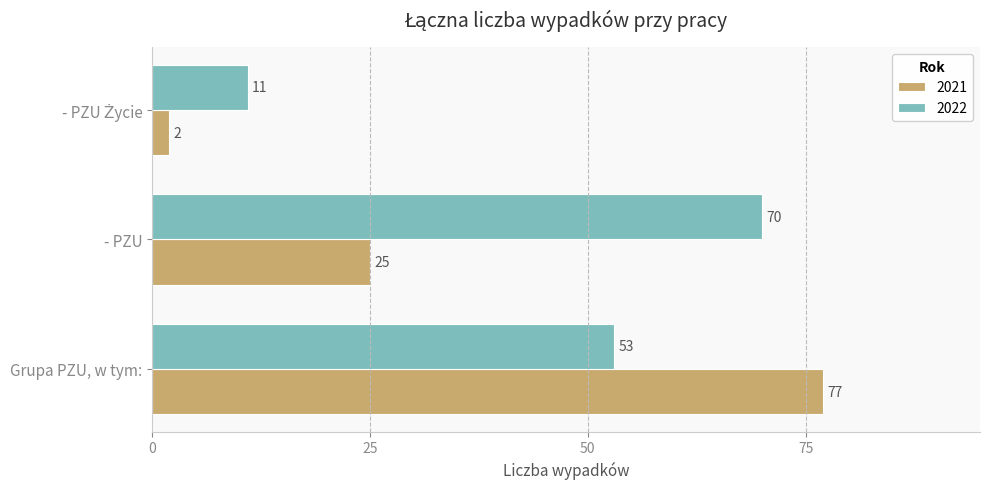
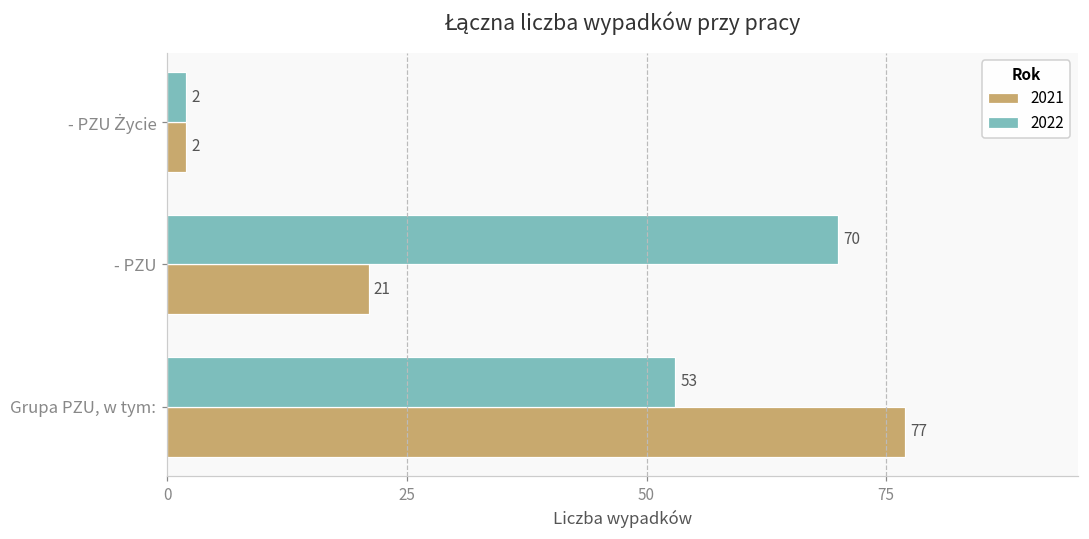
  {
    "2021": {
      "- PZU Życie": 2,
-     "- PZU": 25,
+     "- PZU": 21,
      "Grupa PZU, w tym:": 77
    },
    "2022": {
-     "- PZU Życie": 11,
+     "- PZU Życie": 2,
      "- PZU": 70,
      "Grupa PZU, w tym:": 53
    }
  }
